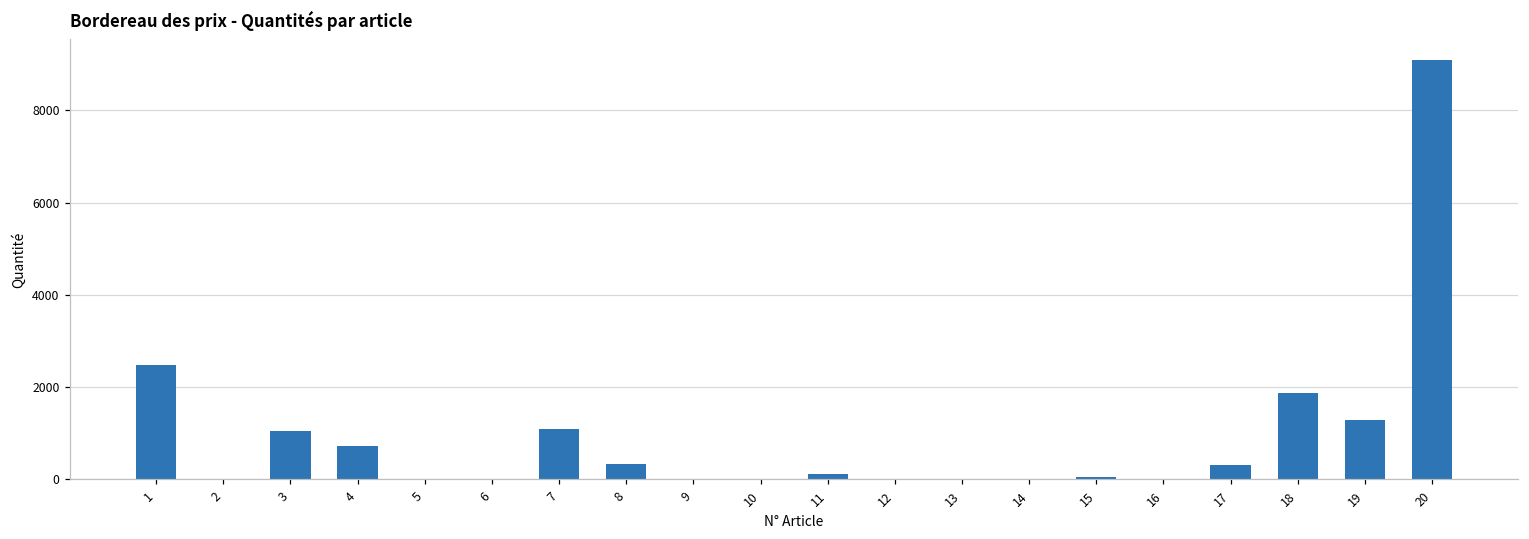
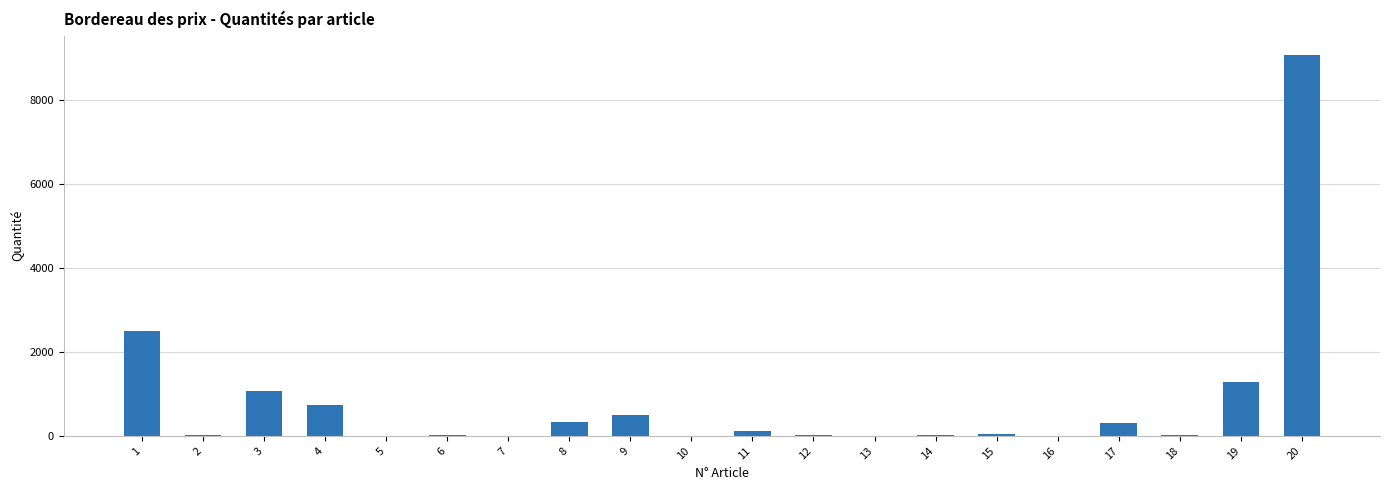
  {
    "1": 2500,
    "3": 1100,
    "4": 700,
-   "7": 1100,
+   "7": 0,
    "8": 300,
-   "9": 0,
+   "9": 500,
    "11": 100,
    "17": 300,
-   "18": 1900,
+   "18": 0,
    "19": 1300,
    "20": 9100
  }
